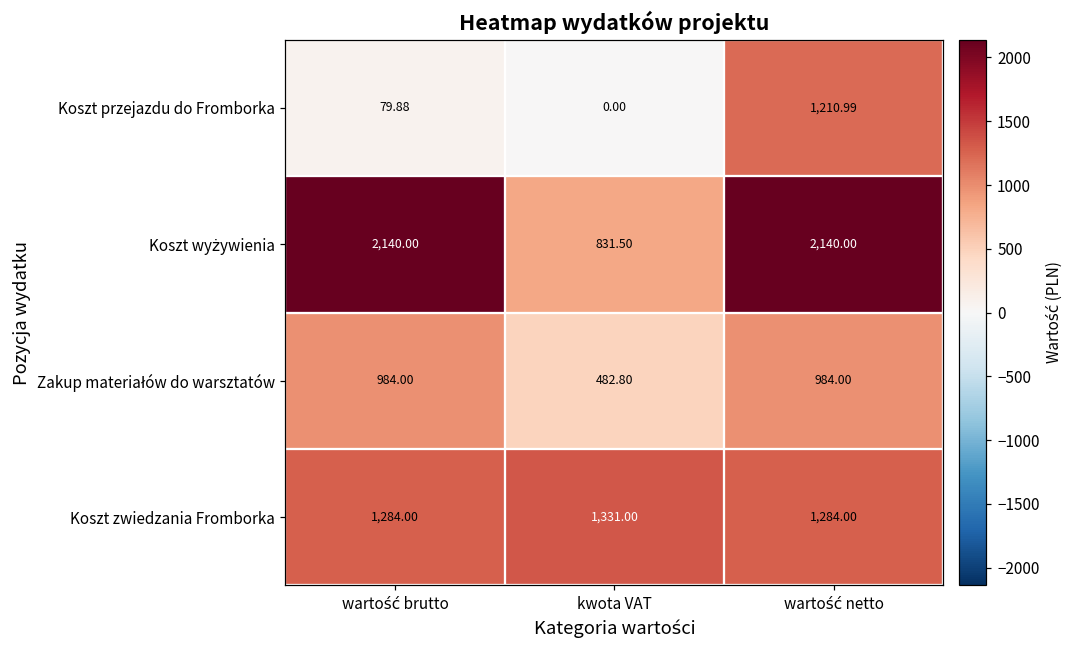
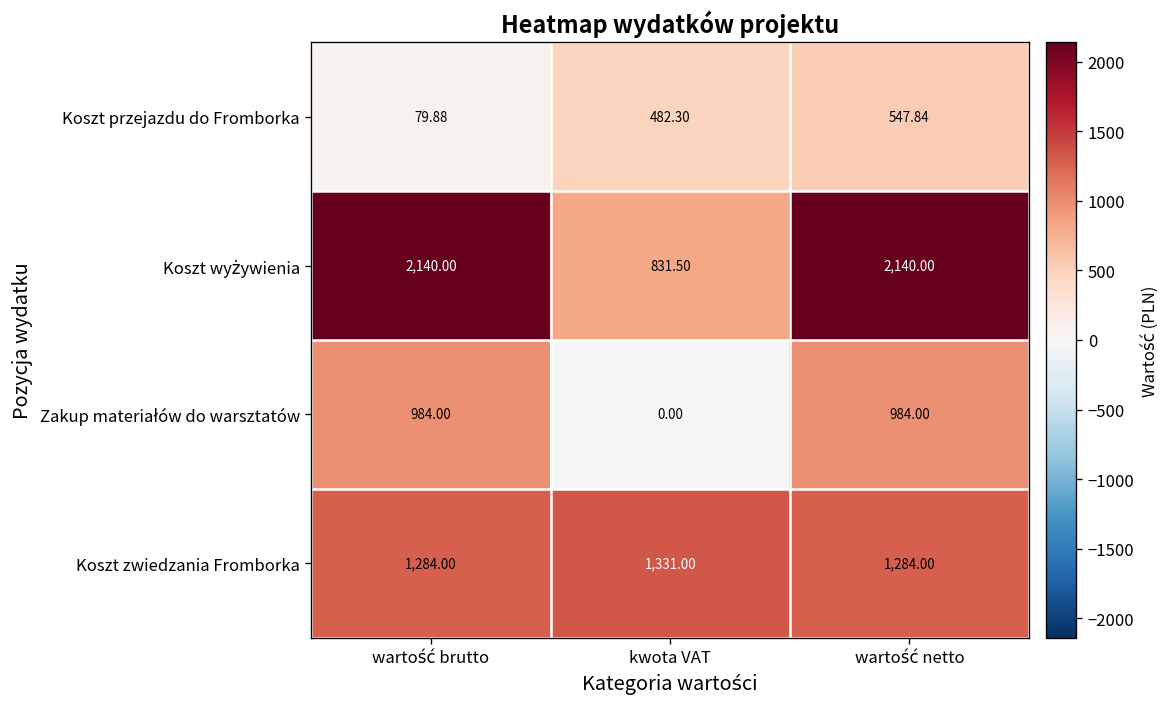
  {
    "Koszt przejazdu do Fromborka": {
      "wartość brutto": "79.88",
-     "kwota VAT": "0.00",
-     "wartość netto": "1,210.99"
+     "kwota VAT": "482.30",
+     "wartość netto": "547.84"
    },
    "Koszt wyżywienia": {
      "wartość brutto": "2,140.00",
      "kwota VAT": "831.50",
      "wartość netto": "2,140.00"
    },
    "Zakup materiałów do warsztatów": {
      "wartość brutto": "984.00",
-     "kwota VAT": "482.80",
+     "kwota VAT": "0.00",
      "wartość netto": "984.00"
    },
    "Koszt zwiedzania Fromborka": {
      "wartość brutto": "1,284.00",
      "kwota VAT": "1,331.00",
      "wartość netto": "1,284.00"
    }
  }
